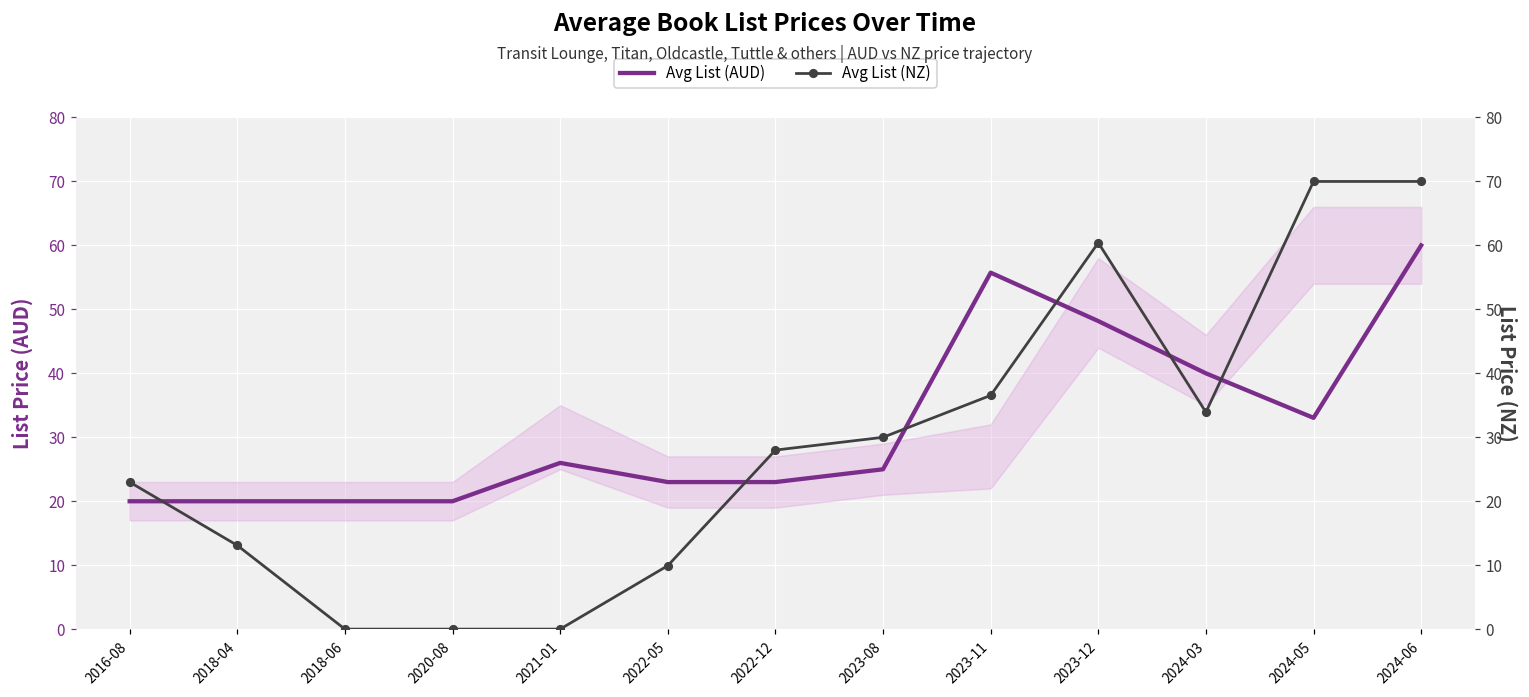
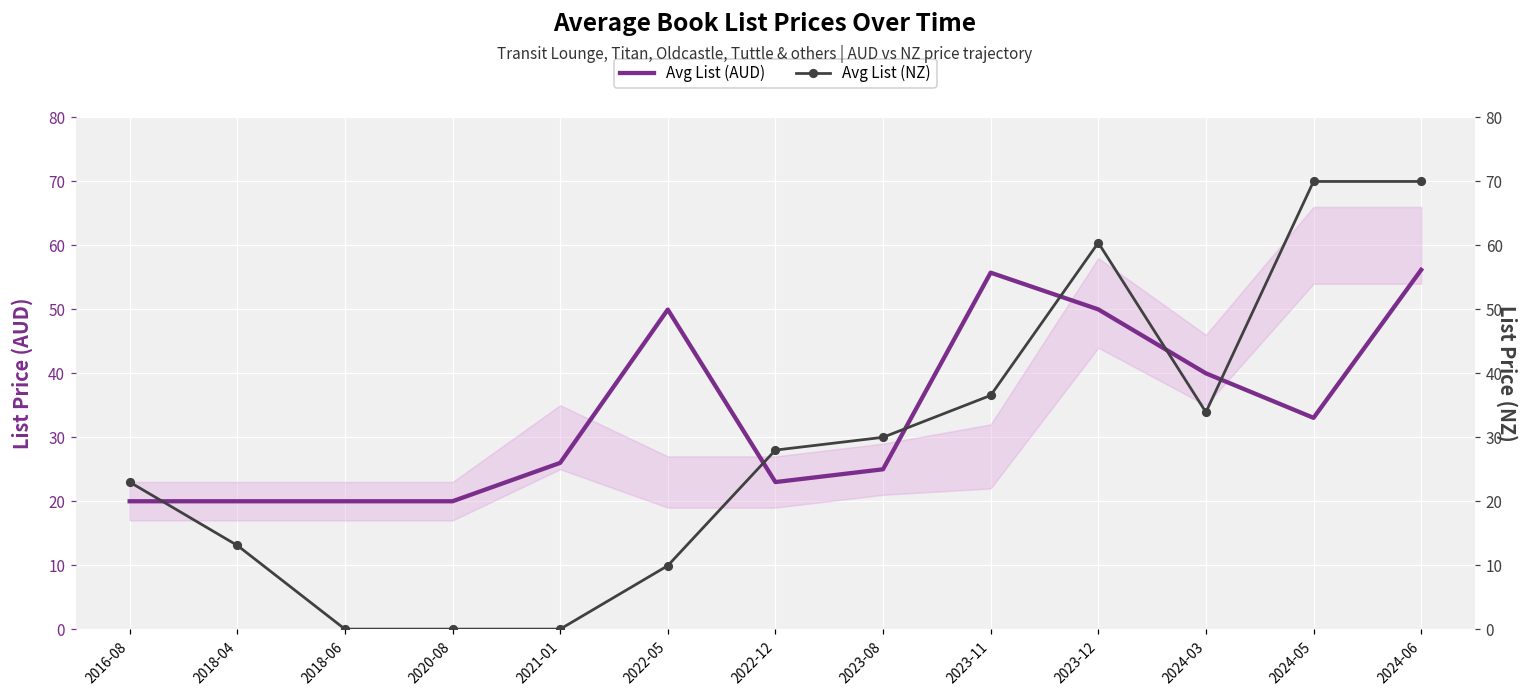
  {
    "Avg List (AUD)": {
      "2016-08": 20,
      "2018-04": 20,
      "2018-06": 20,
      "2020-08": 20,
      "2021-01": 26,
-     "2022-05": 23,
+     "2022-05": 50,
      "2022-12": 23,
      "2023-08": 25,
      "2023-11": 56,
-     "2023-12": 48,
+     "2023-12": 50,
      "2024-03": 40,
      "2024-05": 33,
-     "2024-06": 60
+     "2024-06": 56
    },
    "Avg List (NZ)": {
      "2016-08": 23,
      "2018-04": 13,
      "2018-06": 0,
      "2020-08": 0,
      "2021-01": 0,
      "2022-05": 10,
      "2022-12": 28,
      "2023-08": 30,
      "2023-11": 37,
      "2023-12": 60,
      "2024-03": 34,
      "2024-05": 70,
      "2024-06": 70
    }
  }
